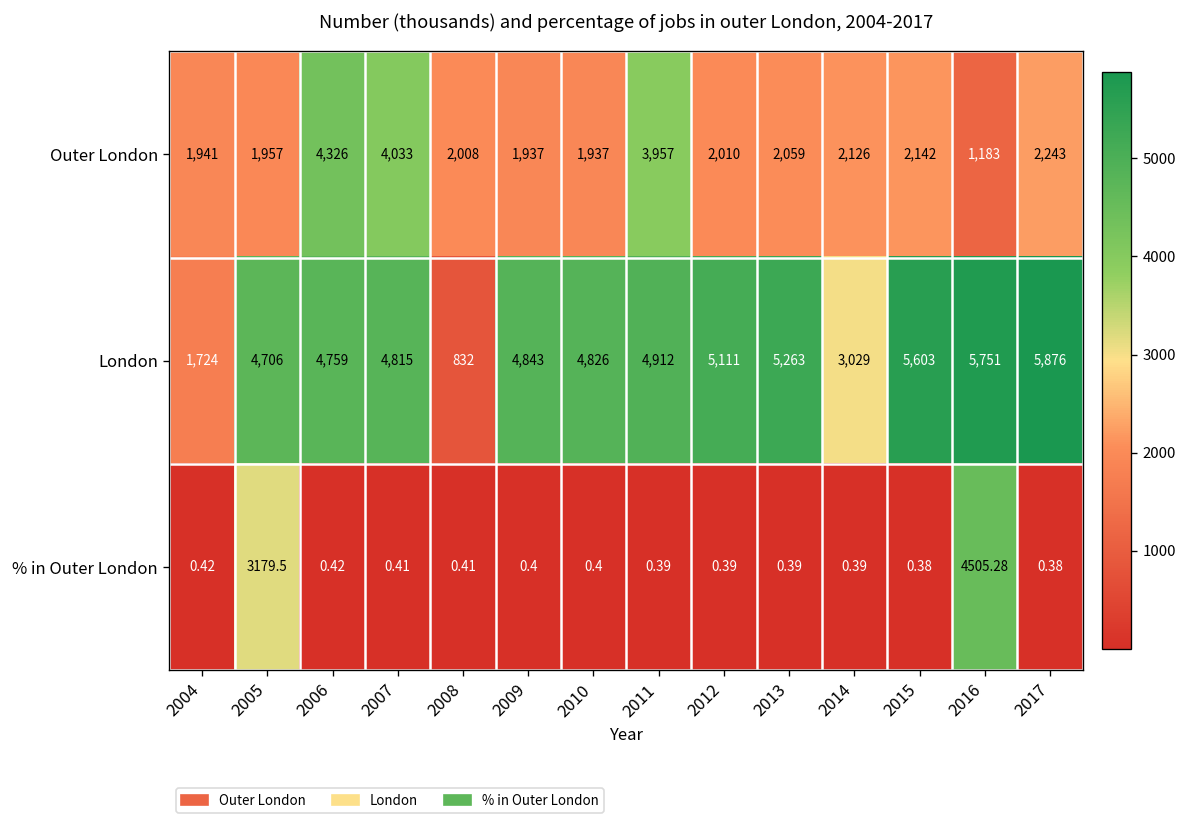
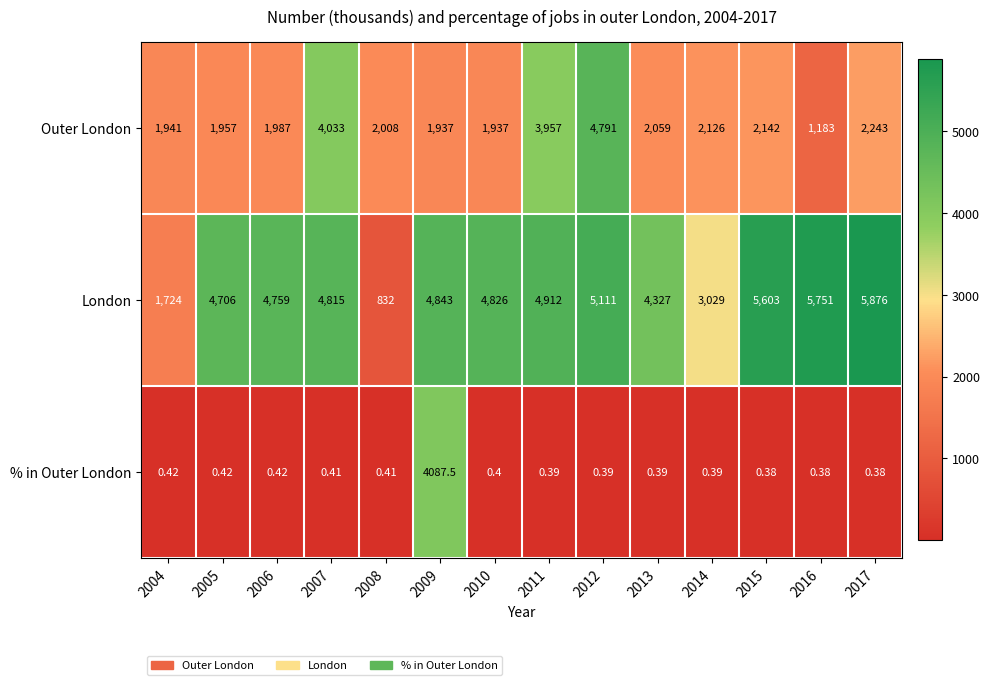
  {
    "Outer London": {
      "2004": "1,941",
      "2005": "1,957",
-     "2006": "4,326",
+     "2006": "1,987",
      "2007": "4,033",
      "2008": "2,008",
      "2009": "1,937",
      "2010": "1,937",
      "2011": "3,957",
-     "2012": "2,010",
+     "2012": "4,791",
      "2013": "2,059",
      "2014": "2,126",
      "2015": "2,142",
      "2016": "1,183",
      "2017": "2,243"
    },
    "London": {
      "2004": "1,724",
      "2005": "4,706",
      "2006": "4,759",
      "2007": "4,815",
      "2008": "832",
      "2009": "4,843",
      "2010": "4,826",
      "2011": "4,912",
      "2012": "5,111",
-     "2013": "5,263",
+     "2013": "4,327",
      "2014": "3,029",
      "2015": "5,603",
      "2016": "5,751",
      "2017": "5,876"
    },
    "% in Outer London": {
      "2004": "0.42",
-     "2005": "3179.5",
+     "2005": "0.42",
      "2006": "0.42",
      "2007": "0.41",
      "2008": "0.41",
-     "2009": "0.4",
+     "2009": "4087.5",
      "2010": "0.4",
      "2011": "0.39",
      "2012": "0.39",
      "2013": "0.39",
      "2014": "0.39",
      "2015": "0.38",
-     "2016": "4505.28",
+     "2016": "0.38",
      "2017": "0.38"
    }
  }
